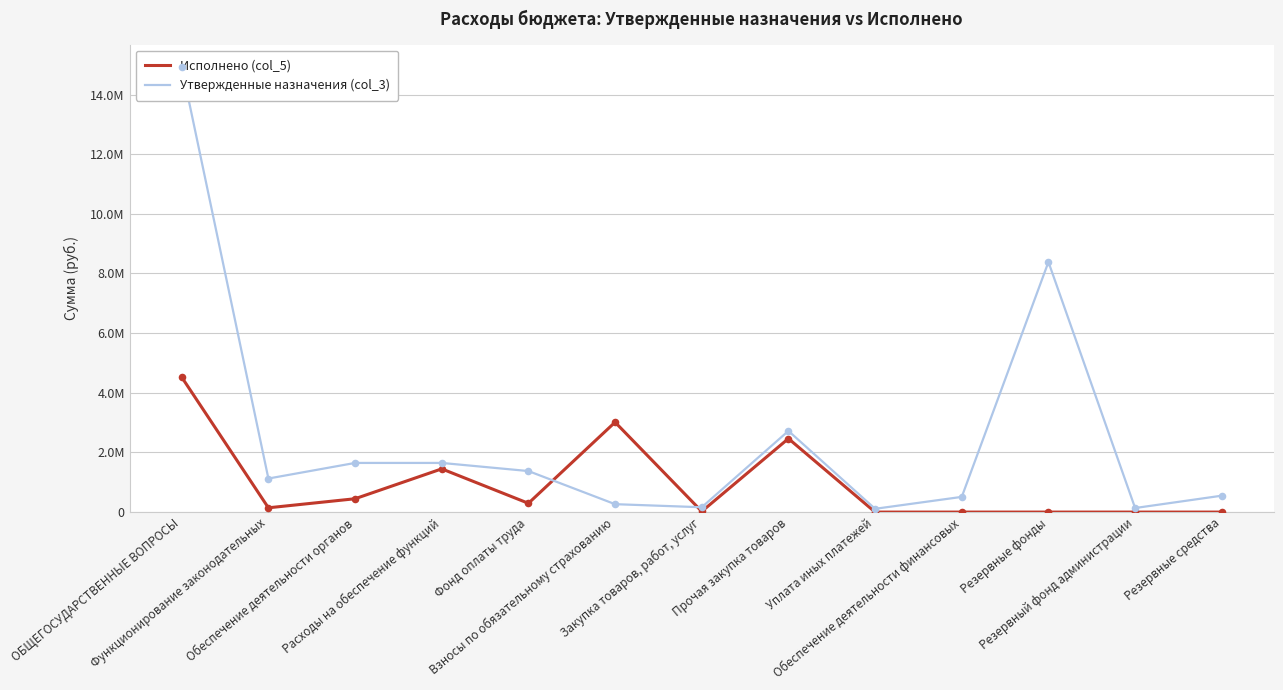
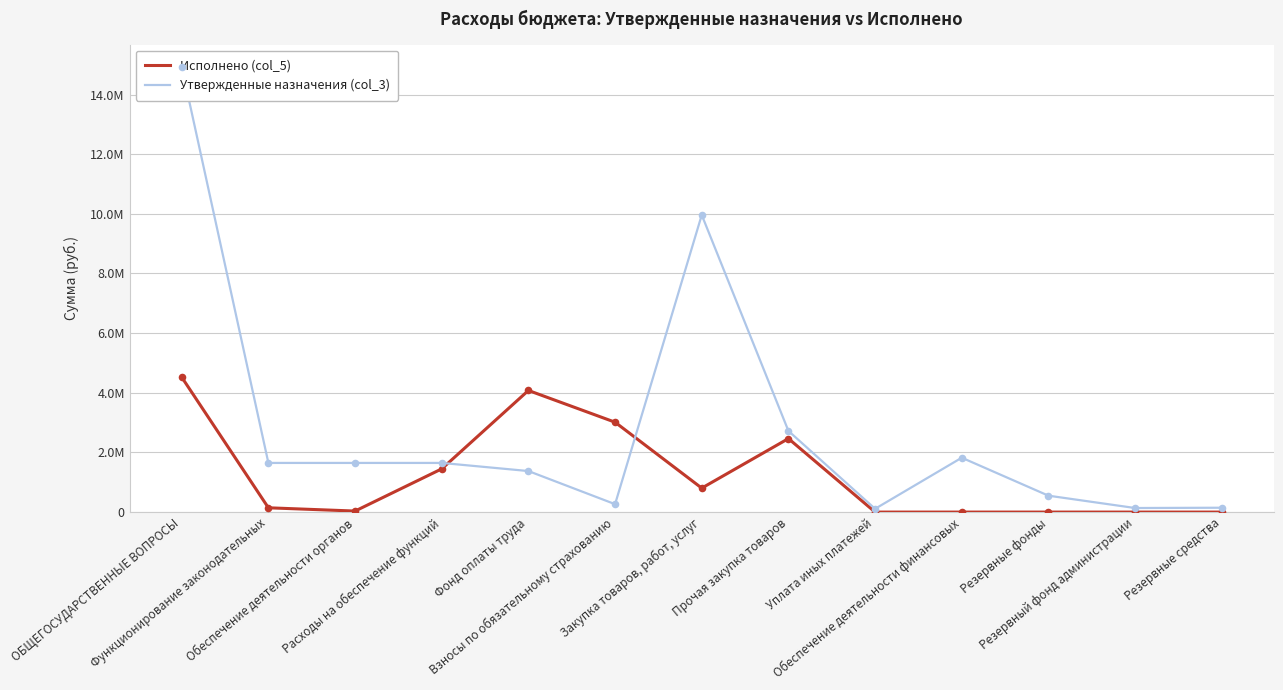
  {
    "Исполнено (col_5)": {
      "ОБЩЕГОСУДАРСТВЕННЫЕ ВОПРОСЫ": 4500000,
      "Функционирование законодательных": 100000,
-     "Обеспечение деятельности органов": 400000,
+     "Обеспечение деятельности органов": 0,
      "Расходы на обеспечение функций": 1400000,
-     "Фонд оплаты труда": 300000,
+     "Фонд оплаты труда": 4100000,
      "Взносы по обязательному страхованию": 3000000,
-     "Закупка товаров, работ, услуг": 0,
+     "Закупка товаров, работ, услуг": 800000,
      "Прочая закупка товаров": 2500000,
      "Уплата иных платежей": 0,
      "Обеспечение деятельности финансовых": 0,
      "Резервные фонды": 0,
      "Резервный фонд администрации": 0,
      "Резервные средства": 0
    },
    "Утвержденные назначения (col_3)": {
-     "Функционирование законодательных": 1100000,
+     "Функционирование законодательных": 1600000,
      "Обеспечение деятельности органов": 1600000,
      "Расходы на обеспечение функций": 1600000,
      "Фонд оплаты труда": 1400000,
      "Взносы по обязательному страхованию": 300000,
-     "Закупка товаров, работ, услуг": 200000,
+     "Закупка товаров, работ, услуг": 10000000,
      "Прочая закупка товаров": 2700000,
      "Уплата иных платежей": 100000,
-     "Обеспечение деятельности финансовых": 500000,
-     "Резервные фонды": 8400000,
+     "Обеспечение деятельности финансовых": 1800000,
+     "Резервные фонды": 600000,
      "Резервный фонд администрации": 100000,
-     "Резервные средства": 600000
+     "Резервные средства": 100000
    }
  }
